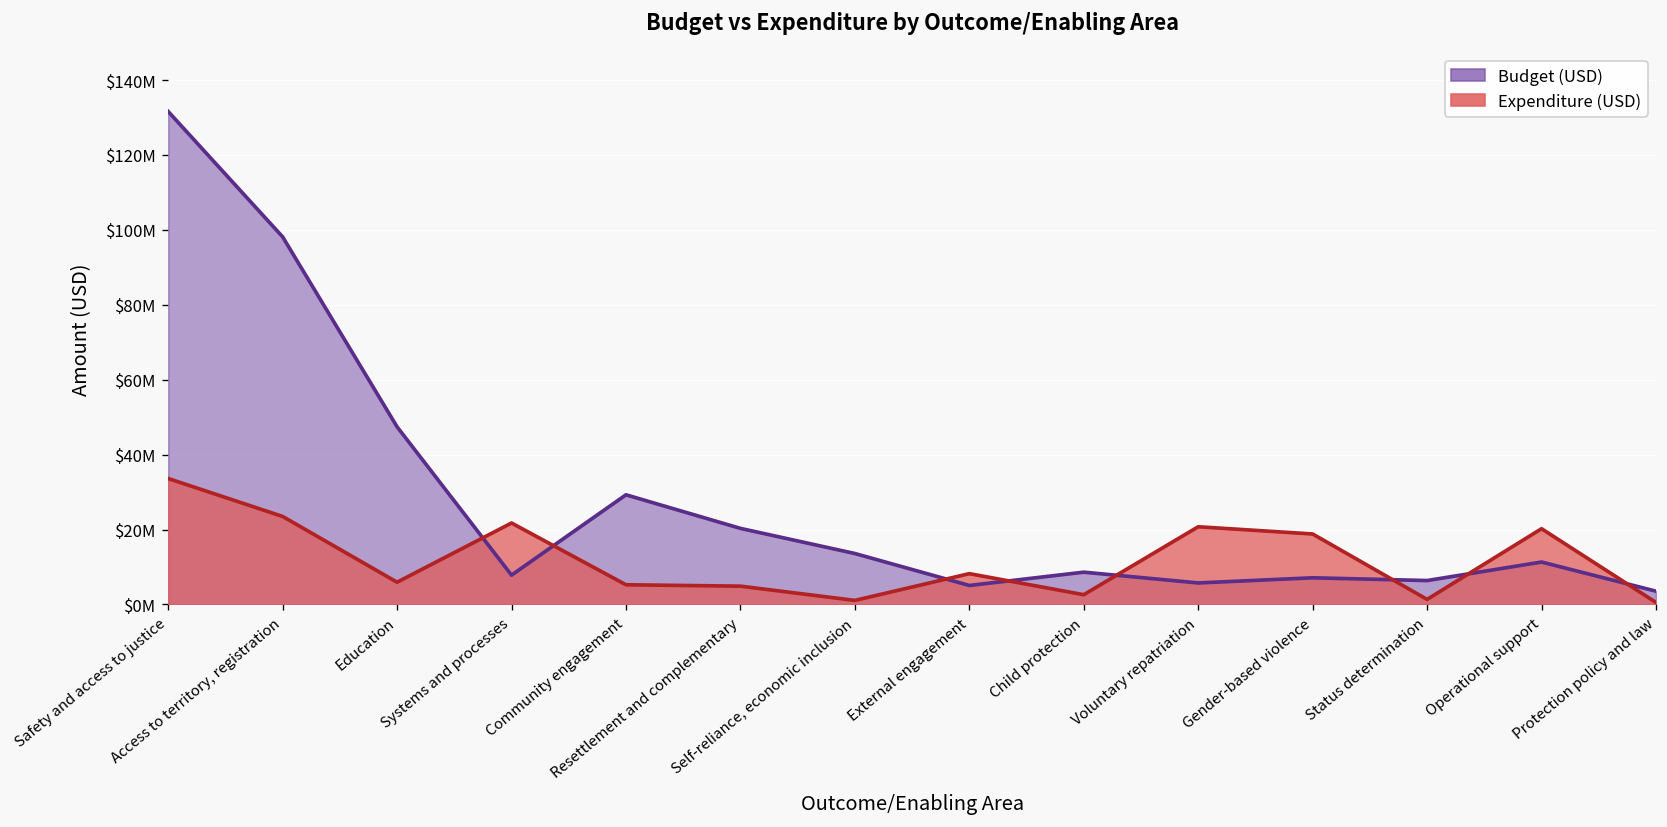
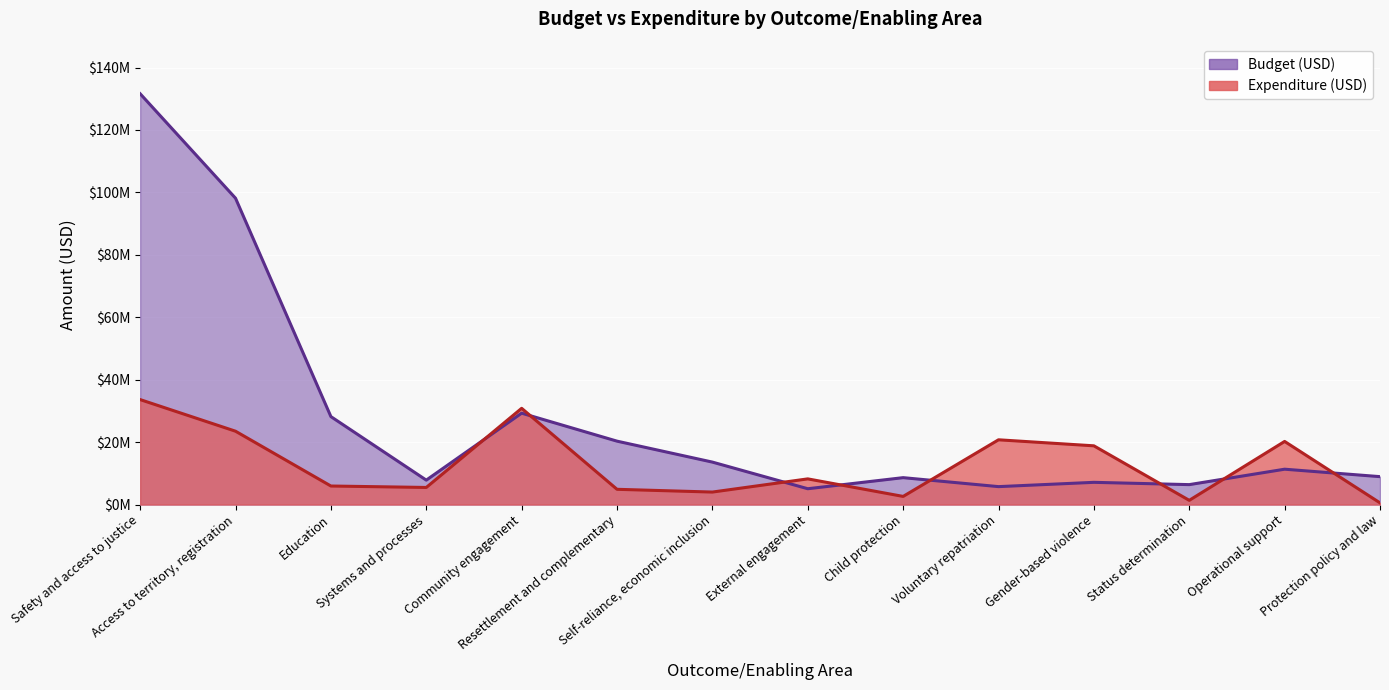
  {
    "Budget (USD)": {
      "Safety and access to justice": "$132000000",
      "Access to territory, registration": "$98000000",
-     "Education": "$47000000",
+     "Education": "$28000000",
      "Systems and processes": "$8000000",
      "Community engagement": "$29000000",
      "Resettlement and complementary": "$20000000",
      "Self-reliance, economic inclusion": "$14000000",
      "External engagement": "$5000000",
      "Child protection": "$9000000",
      "Voluntary repatriation": "$6000000",
      "Gender-based violence": "$7000000",
      "Status determination": "$6000000",
      "Operational support": "$11000000",
-     "Protection policy and law": "$4000000"
+     "Protection policy and law": "$9000000"
    },
    "Expenditure (USD)": {
      "Safety and access to justice": "$34000000",
      "Access to territory, registration": "$23000000",
      "Education": "$6000000",
-     "Systems and processes": "$22000000",
-     "Community engagement": "$5000000",
+     "Systems and processes": "$5000000",
+     "Community engagement": "$31000000",
      "Resettlement and complementary": "$5000000",
-     "Self-reliance, economic inclusion": "$1000000",
+     "Self-reliance, economic inclusion": "$4000000",
      "External engagement": "$8000000",
      "Child protection": "$3000000",
      "Voluntary repatriation": "$21000000",
      "Gender-based violence": "$19000000",
      "Status determination": "$1000000",
      "Operational support": "$20000000",
      "Protection policy and law": "$1000000"
    }
  }
